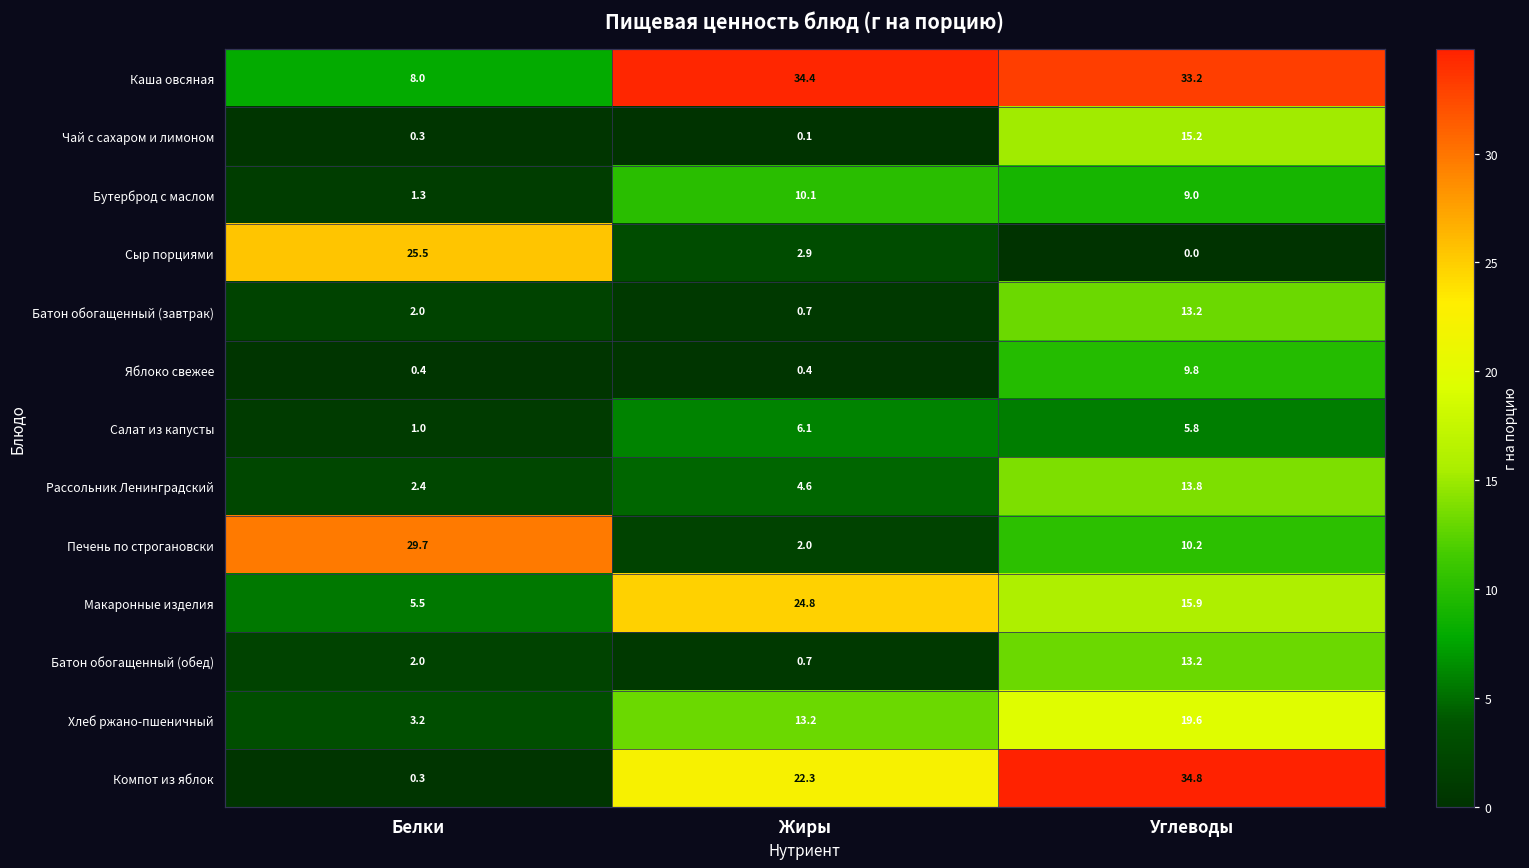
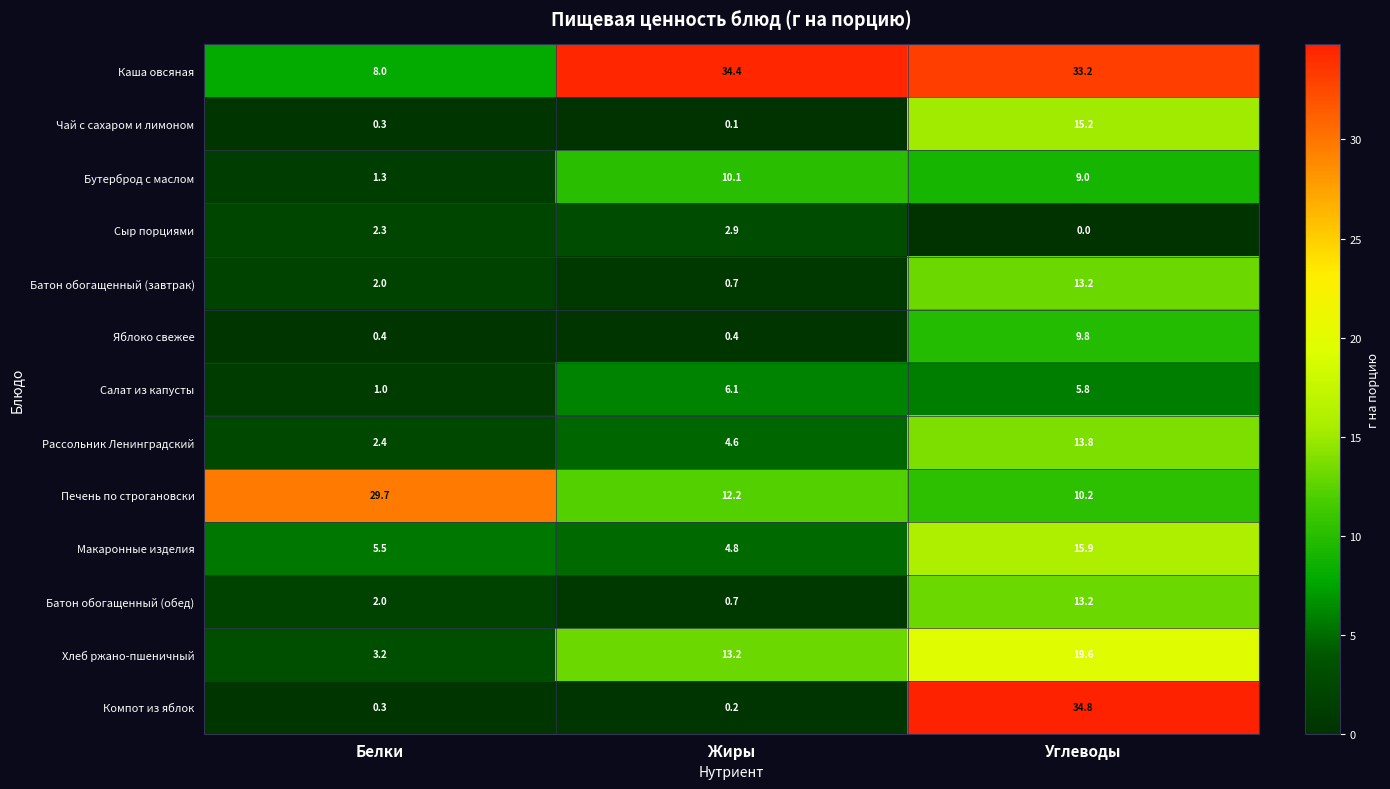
  {
    "Каша овсяная": {
      "Белки": 8.0,
      "Жиры": 34.4,
      "Углеводы": 33.2
    },
    "Чай с сахаром и лимоном": {
      "Белки": 0.3,
      "Жиры": 0.1,
      "Углеводы": 15.2
    },
    "Бутерброд с маслом": {
      "Белки": 1.3,
      "Жиры": 10.1,
      "Углеводы": 9.0
    },
    "Сыр порциями": {
-     "Белки": 25.5,
+     "Белки": 2.3,
      "Жиры": 2.9,
      "Углеводы": 0.0
    },
    "Батон обогащенный (завтрак)": {
      "Белки": 2.0,
      "Жиры": 0.7,
      "Углеводы": 13.2
    },
    "Яблоко свежее": {
      "Белки": 0.4,
      "Жиры": 0.4,
      "Углеводы": 9.8
    },
    "Салат из капусты": {
      "Белки": 1.0,
      "Жиры": 6.1,
      "Углеводы": 5.8
    },
    "Рассольник Ленинградский": {
      "Белки": 2.4,
      "Жиры": 4.6,
      "Углеводы": 13.8
    },
    "Печень по строгановски": {
      "Белки": 29.7,
-     "Жиры": 2.0,
+     "Жиры": 12.2,
      "Углеводы": 10.2
    },
    "Макаронные изделия": {
      "Белки": 5.5,
-     "Жиры": 24.8,
+     "Жиры": 4.8,
      "Углеводы": 15.9
    },
    "Батон обогащенный (обед)": {
      "Белки": 2.0,
      "Жиры": 0.7,
      "Углеводы": 13.2
    },
    "Хлеб ржано-пшеничный": {
      "Белки": 3.2,
      "Жиры": 13.2,
      "Углеводы": 19.6
    },
    "Компот из яблок": {
      "Белки": 0.3,
-     "Жиры": 22.3,
+     "Жиры": 0.2,
      "Углеводы": 34.8
    }
  }
